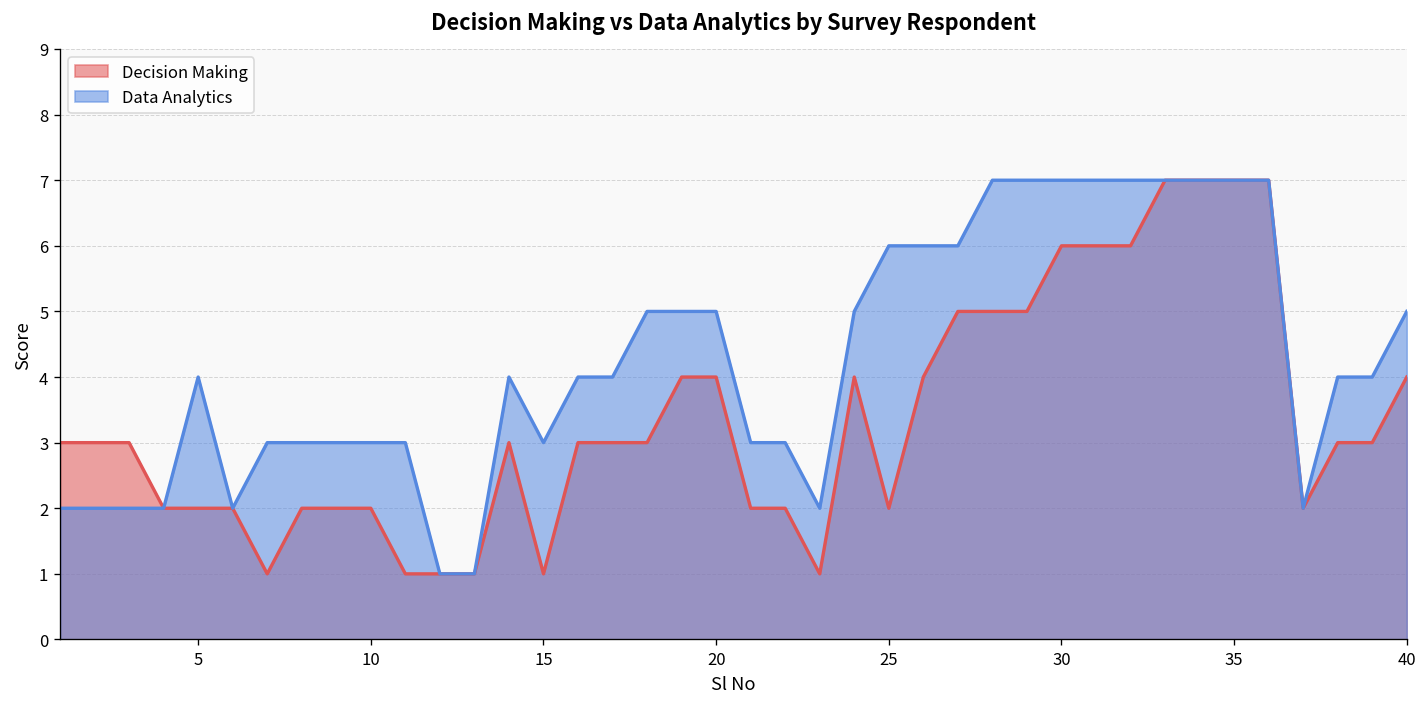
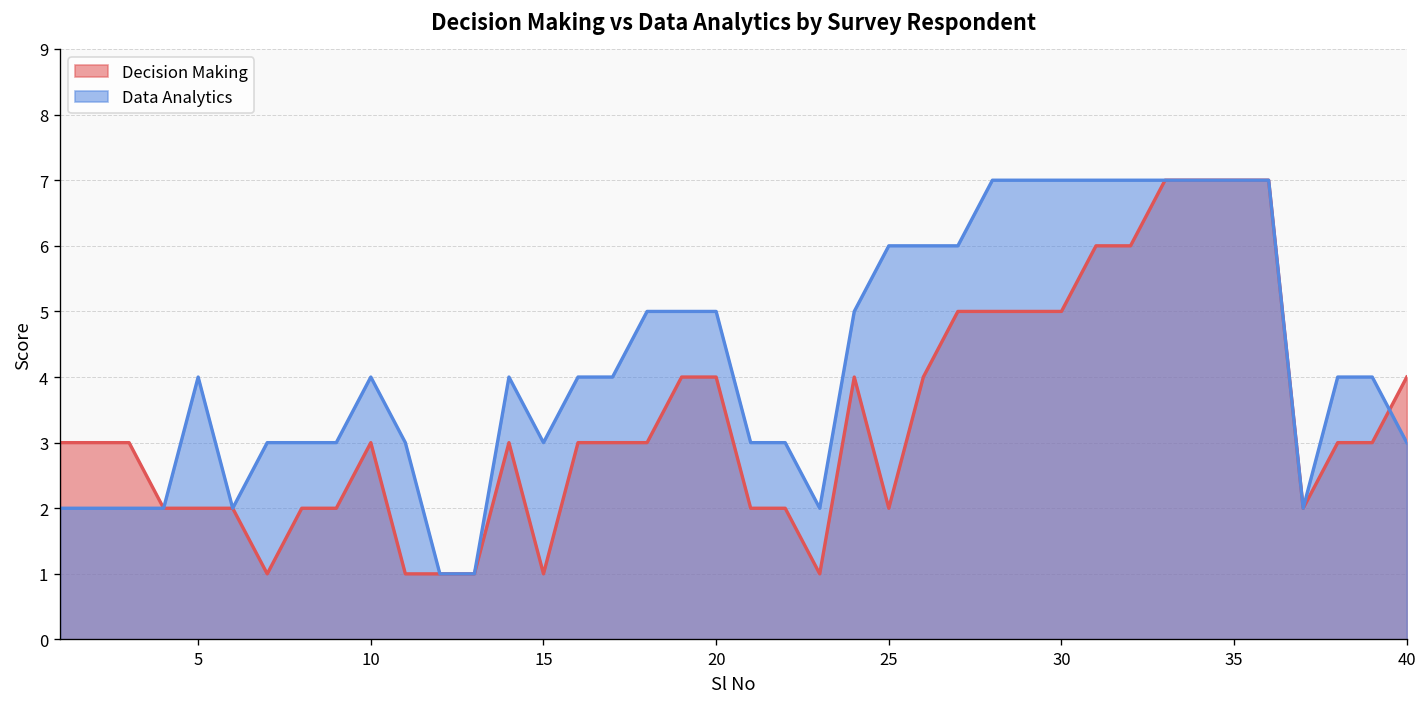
  {
    "Decision Making": {
      "5": 2,
-     "10": 2,
+     "10": 3,
      "15": 1,
      "20": 4,
      "25": 2,
-     "30": 6,
+     "30": 5,
      "40": 4
    },
    "Data Analytics": {
      "5": 4,
-     "10": 3,
+     "10": 4,
      "15": 3,
      "20": 5,
      "25": 6,
      "30": 7,
-     "40": 5
+     "40": 3
    }
  }
